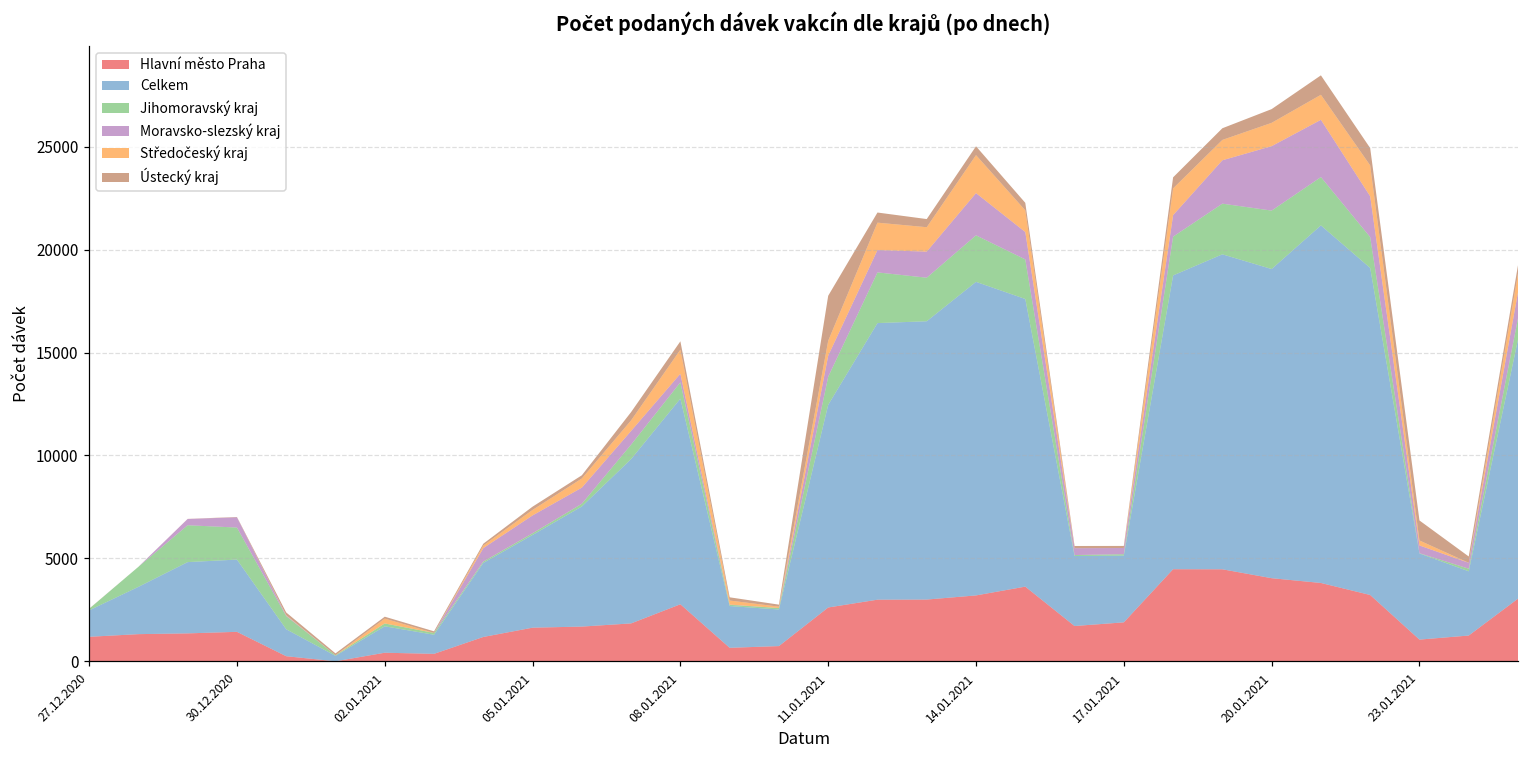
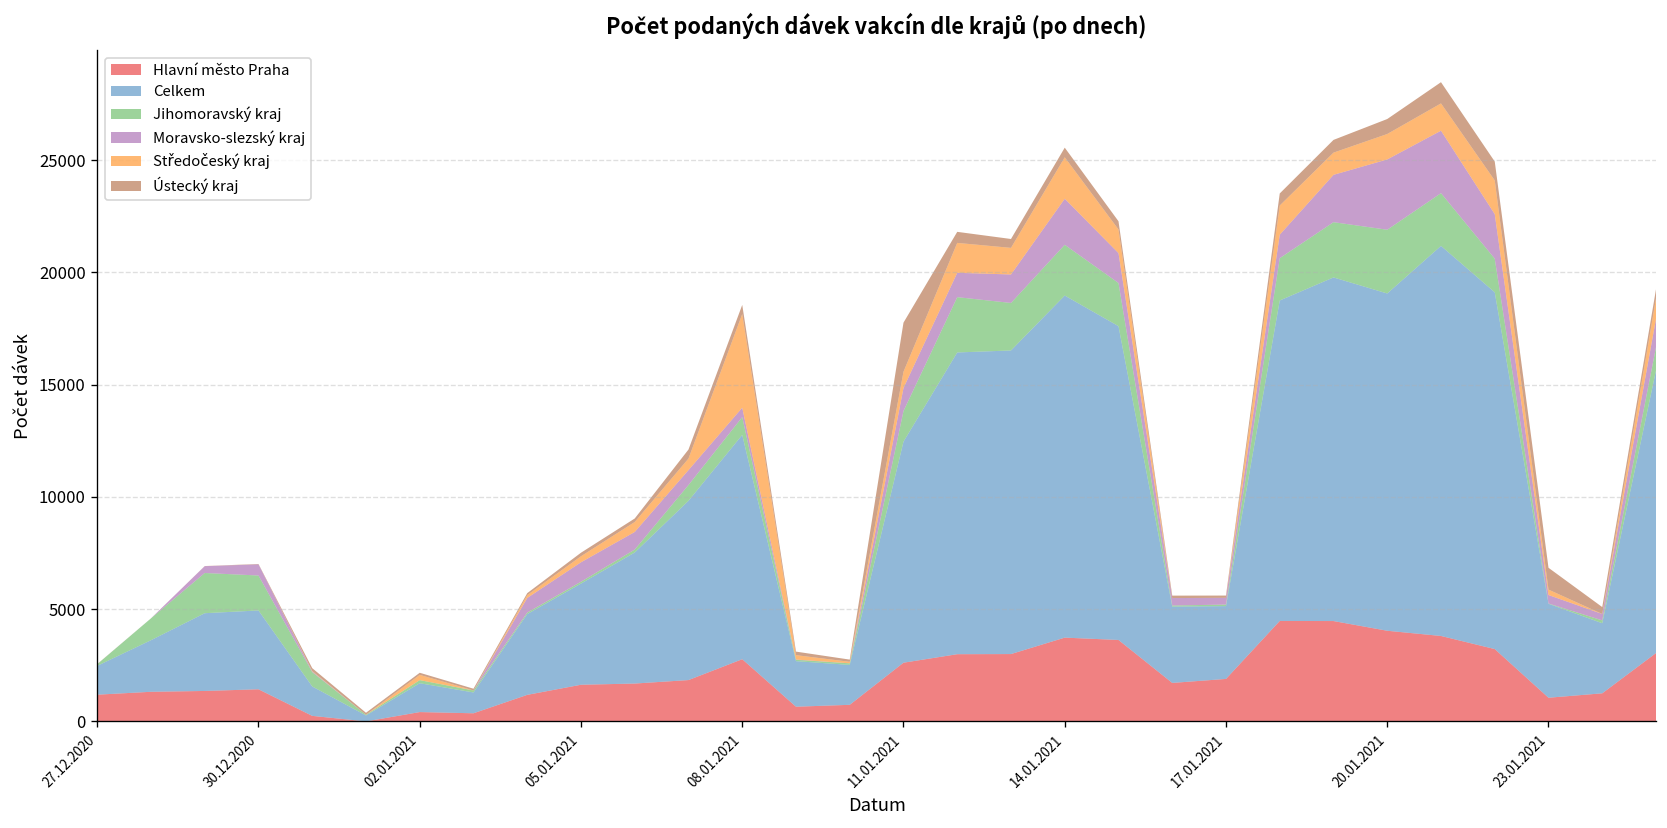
  {
    "Hlavní město Praha": {
      "27.12.2020": 1200,
      "30.12.2020": 1400,
      "02.01.2021": 400,
      "05.01.2021": 1600,
      "08.01.2021": 2800,
      "11.01.2021": 2600,
-     "14.01.2021": 3200,
+     "14.01.2021": 3700,
      "17.01.2021": 1900,
      "20.01.2021": 4000,
      "23.01.2021": 1100
    },
    "Celkem": {
      "30.12.2020": 3500,
      "02.01.2021": 1300,
      "08.01.2021": 10000,
      "11.01.2021": 9800,
      "14.01.2021": 15200,
      "20.01.2021": 15000
    },
    "Jihomoravský kraj": {
      "30.12.2020": 1600,
      "08.01.2021": 800,
      "11.01.2021": 1400,
      "14.01.2021": 2300,
      "20.01.2021": 2800
    },
    "Moravsko-slezský kraj": {
      "05.01.2021": 900,
      "08.01.2021": 400,
      "11.01.2021": 1000,
      "14.01.2021": 2100,
      "20.01.2021": 3100,
      "23.01.2021": 400
    },
    "Středočeský kraj": {
      "05.01.2021": 300,
-     "08.01.2021": 1200,
+     "08.01.2021": 4200,
      "11.01.2021": 700,
      "14.01.2021": 1800,
      "20.01.2021": 1100,
      "23.01.2021": 200
    },
    "Ústecký kraj": {
      "05.01.2021": 200,
      "08.01.2021": 400,
      "11.01.2021": 2200,
      "14.01.2021": 400,
      "20.01.2021": 700,
      "23.01.2021": 1000
    }
  }
